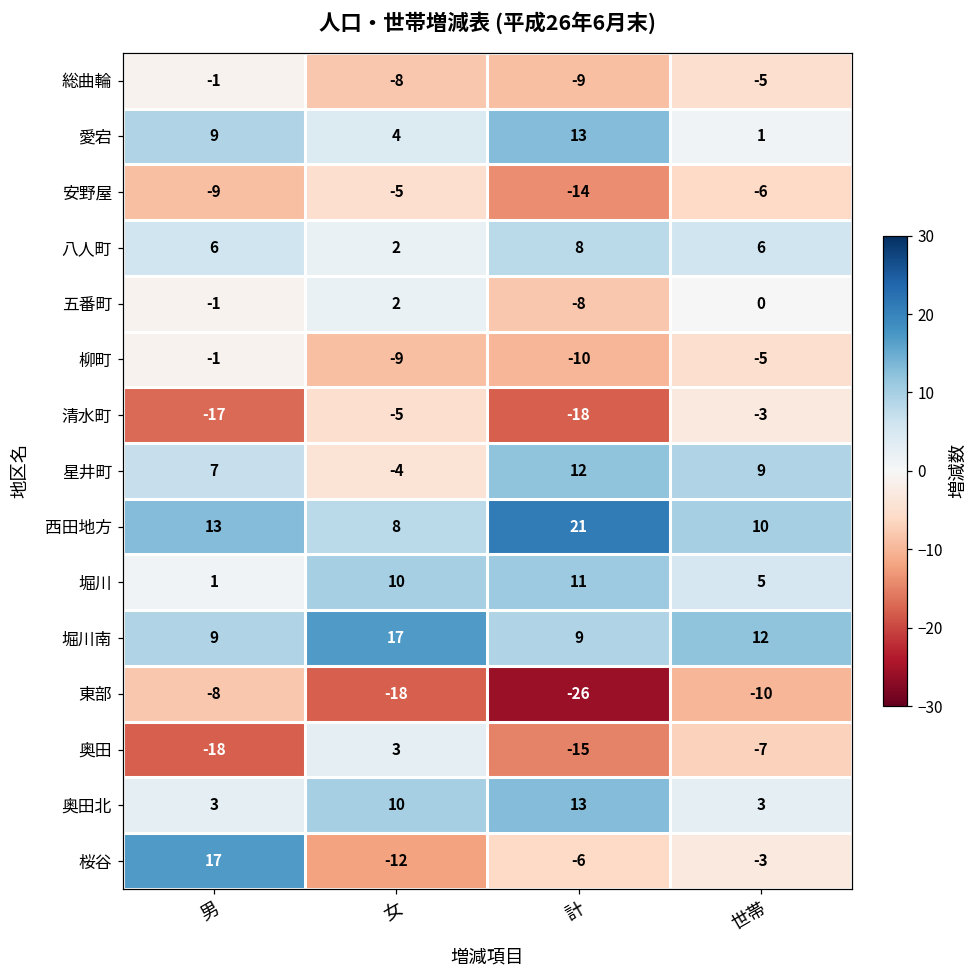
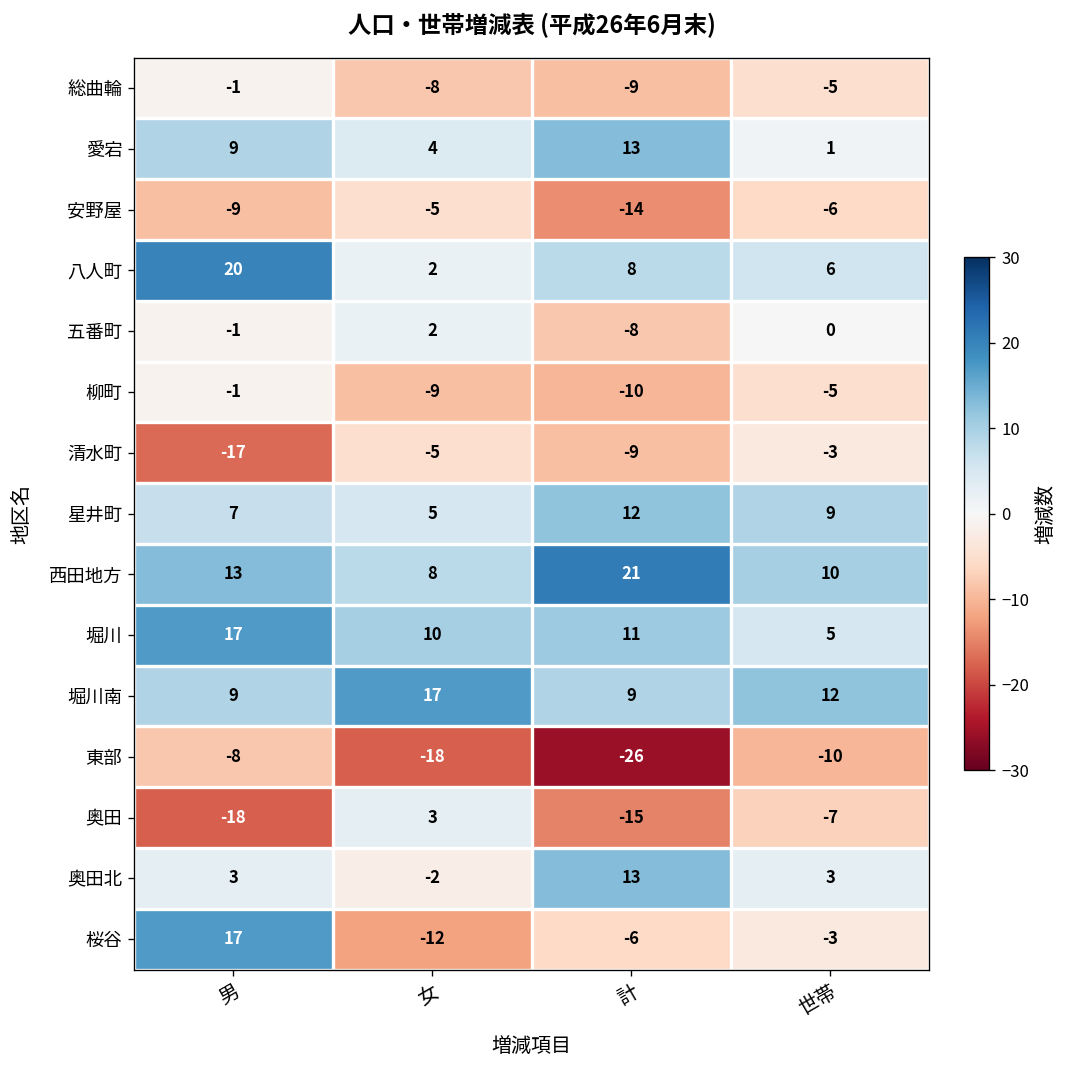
  {
    "総曲輪": {
      "男": -1,
      "女": -8,
      "計": -9,
      "世帯": -5
    },
    "愛宕": {
      "男": 9,
      "女": 4,
      "計": 13,
      "世帯": 1
    },
    "安野屋": {
      "男": -9,
      "女": -5,
      "計": -14,
      "世帯": -6
    },
    "八人町": {
-     "男": 6,
+     "男": 20,
      "女": 2,
      "計": 8,
      "世帯": 6
    },
    "五番町": {
      "男": -1,
      "女": 2,
      "計": -8,
      "世帯": 0
    },
    "柳町": {
      "男": -1,
      "女": -9,
      "計": -10,
      "世帯": -5
    },
    "清水町": {
      "男": -17,
      "女": -5,
-     "計": -18,
+     "計": -9,
      "世帯": -3
    },
    "星井町": {
      "男": 7,
-     "女": -4,
+     "女": 5,
      "計": 12,
      "世帯": 9
    },
    "西田地方": {
      "男": 13,
      "女": 8,
      "計": 21,
      "世帯": 10
    },
    "堀川": {
-     "男": 1,
+     "男": 17,
      "女": 10,
      "計": 11,
      "世帯": 5
    },
    "堀川南": {
      "男": 9,
      "女": 17,
      "計": 9,
      "世帯": 12
    },
    "東部": {
      "男": -8,
      "女": -18,
      "計": -26,
      "世帯": -10
    },
    "奥田": {
      "男": -18,
      "女": 3,
      "計": -15,
      "世帯": -7
    },
    "奥田北": {
      "男": 3,
-     "女": 10,
+     "女": -2,
      "計": 13,
      "世帯": 3
    },
    "桜谷": {
      "男": 17,
      "女": -12,
      "計": -6,
      "世帯": -3
    }
  }
